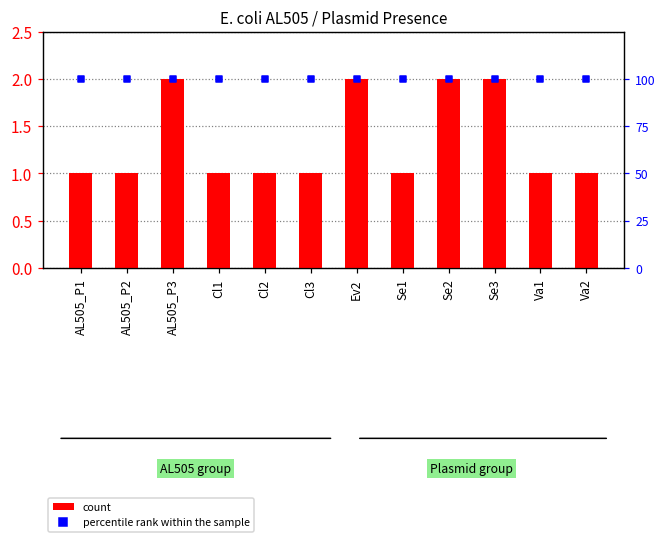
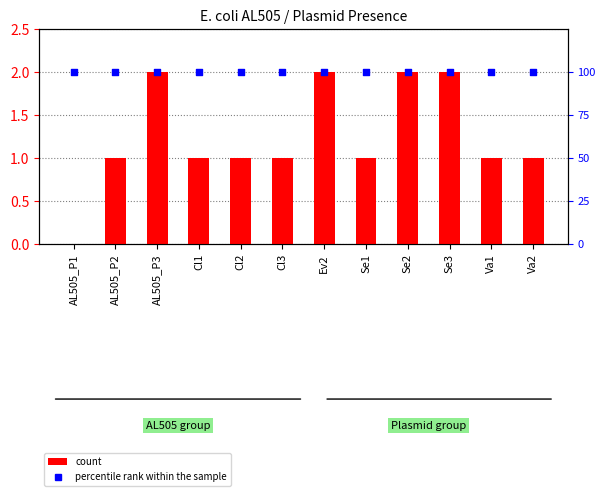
  {
    "count": {
-     "AL505_P1": 1,
+     "AL505_P1": 0,
      "AL505_P2": 1,
      "AL505_P3": 2,
      "Cl1": 1,
      "Cl2": 1,
      "Cl3": 1,
      "Ev2": 2,
      "Se1": 1,
      "Se2": 2,
      "Se3": 2,
      "Va1": 1,
      "Va2": 1
    }
  }
